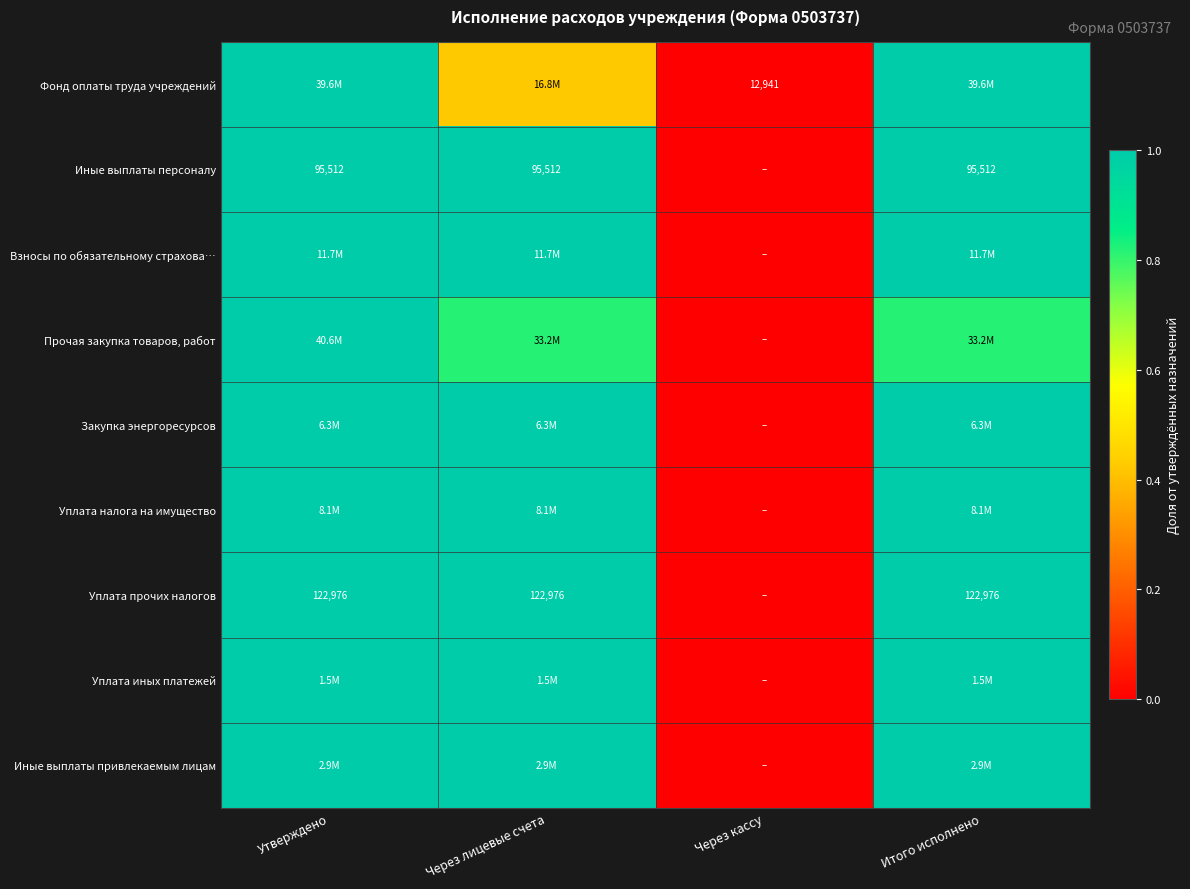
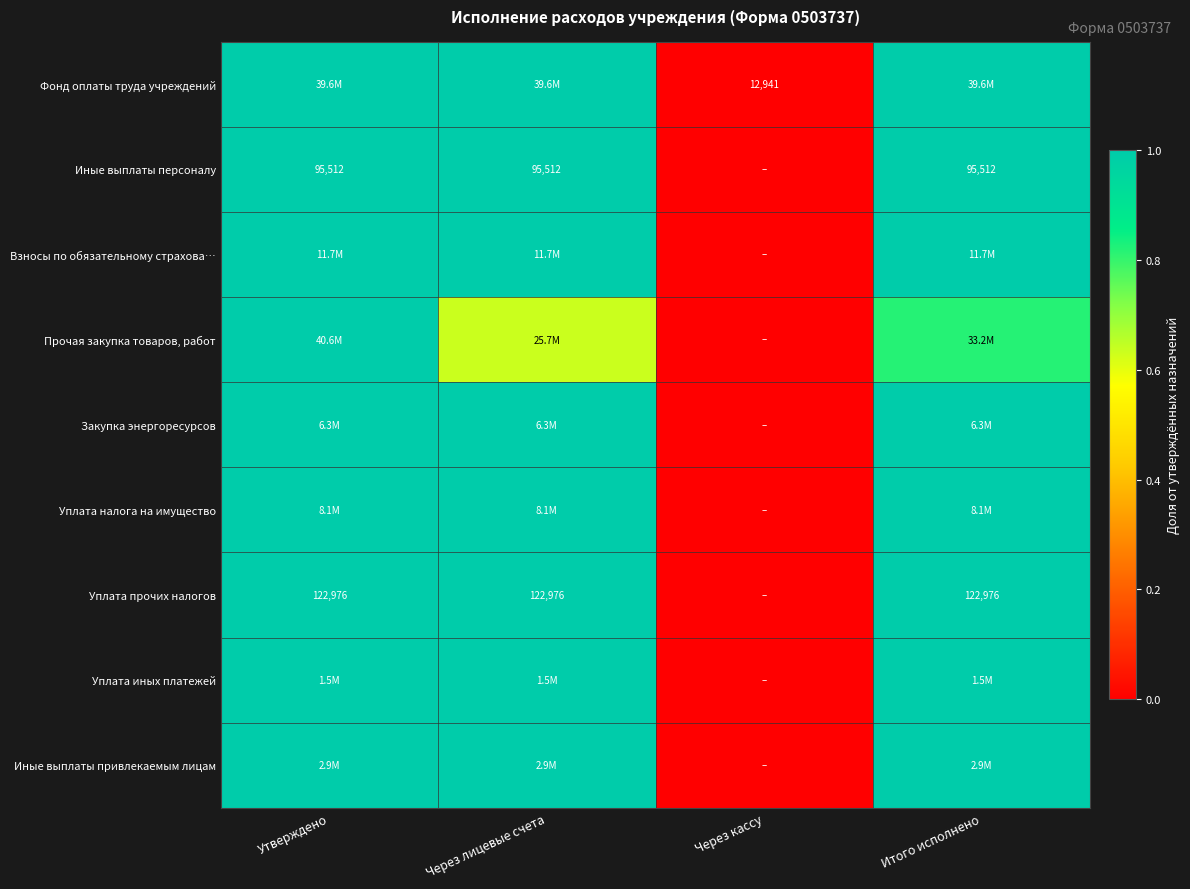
  {
    "Фонд оплаты труда учреждений": {
      "Утверждено": "39.6M",
-     "Через лицевые счета": "16.8M",
+     "Через лицевые счета": "39.6M",
      "Через кассу": "12,941",
      "Итого исполнено": "39.6M"
    },
    "Иные выплаты персоналу": {
      "Утверждено": "95,512",
      "Через лицевые счета": "95,512",
      "Итого исполнено": "95,512"
    },
    "Взносы по обязательному страхова…": {
      "Утверждено": "11.7M",
      "Через лицевые счета": "11.7M",
      "Итого исполнено": "11.7M"
    },
    "Прочая закупка товаров, работ": {
      "Утверждено": "40.6M",
-     "Через лицевые счета": "33.2M",
+     "Через лицевые счета": "25.7M",
      "Итого исполнено": "33.2M"
    },
    "Закупка энергоресурсов": {
      "Утверждено": "6.3M",
      "Через лицевые счета": "6.3M",
      "Итого исполнено": "6.3M"
    },
    "Уплата налога на имущество": {
      "Утверждено": "8.1M",
      "Через лицевые счета": "8.1M",
      "Итого исполнено": "8.1M"
    },
    "Уплата прочих налогов": {
      "Утверждено": "122,976",
      "Через лицевые счета": "122,976",
      "Итого исполнено": "122,976"
    },
    "Уплата иных платежей": {
      "Утверждено": "1.5M",
      "Через лицевые счета": "1.5M",
      "Итого исполнено": "1.5M"
    },
    "Иные выплаты привлекаемым лицам": {
      "Утверждено": "2.9M",
      "Через лицевые счета": "2.9M",
      "Итого исполнено": "2.9M"
    }
  }
